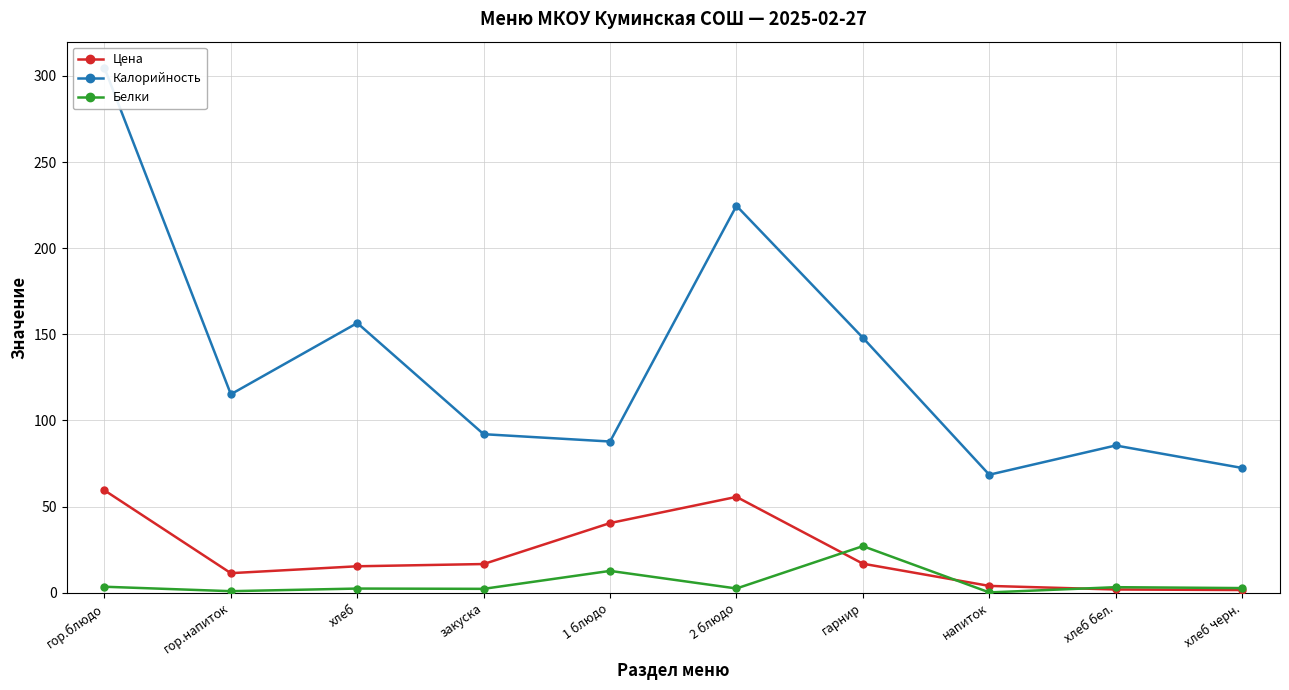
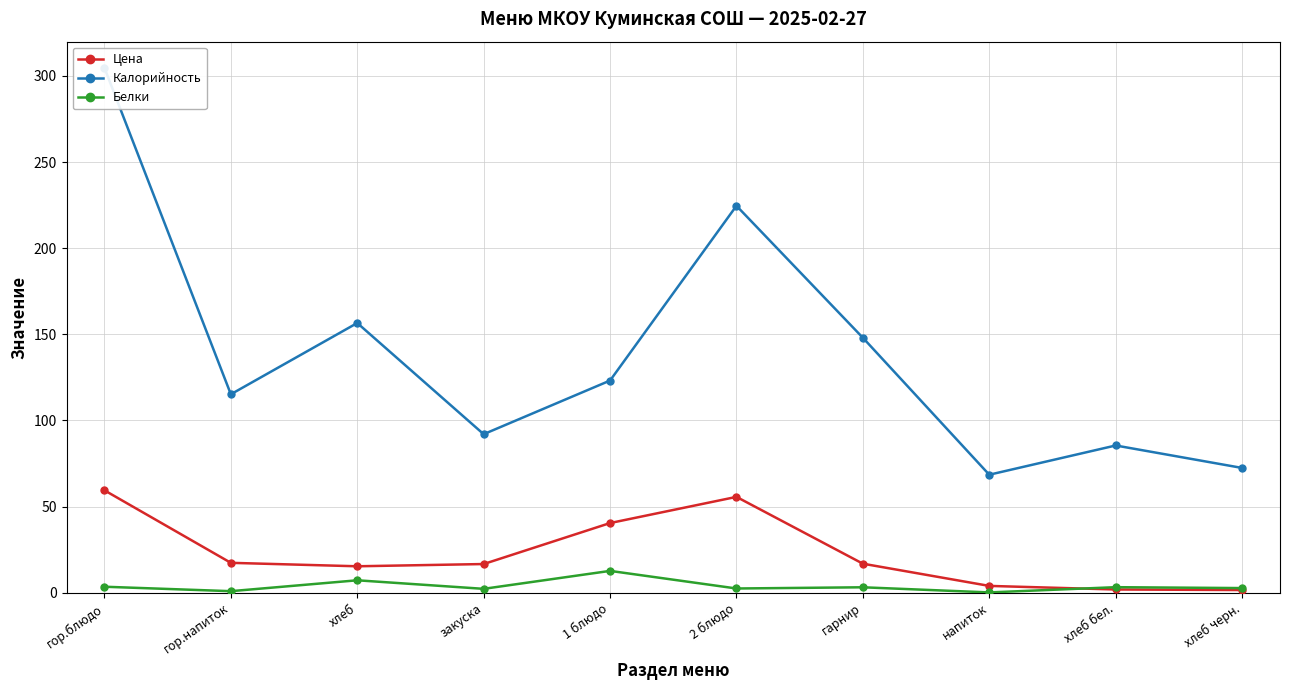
  {
    "Цена": {
      "гор.блюдо": 59,
-     "гор.напиток": 11,
+     "гор.напиток": 17,
      "хлеб": 15,
      "закуска": 17,
      "1 блюдо": 40,
      "2 блюдо": 56,
      "гарнир": 17,
      "напиток": 4
    },
    "Калорийность": {
      "гор.напиток": 115,
      "хлеб": 157,
      "закуска": 92,
-     "1 блюдо": 88,
+     "1 блюдо": 123,
      "2 блюдо": 225,
      "гарнир": 148,
      "напиток": 68,
      "хлеб бел.": 85,
      "хлеб черн.": 72
    },
    "Белки": {
      "гор.блюдо": 3,
      "гор.напиток": 1,
-     "хлеб": 2,
+     "хлеб": 7,
      "закуска": 2,
      "1 блюдо": 13,
      "2 блюдо": 2,
-     "гарнир": 27,
+     "гарнир": 3,
      "напиток": 0
    }
  }
